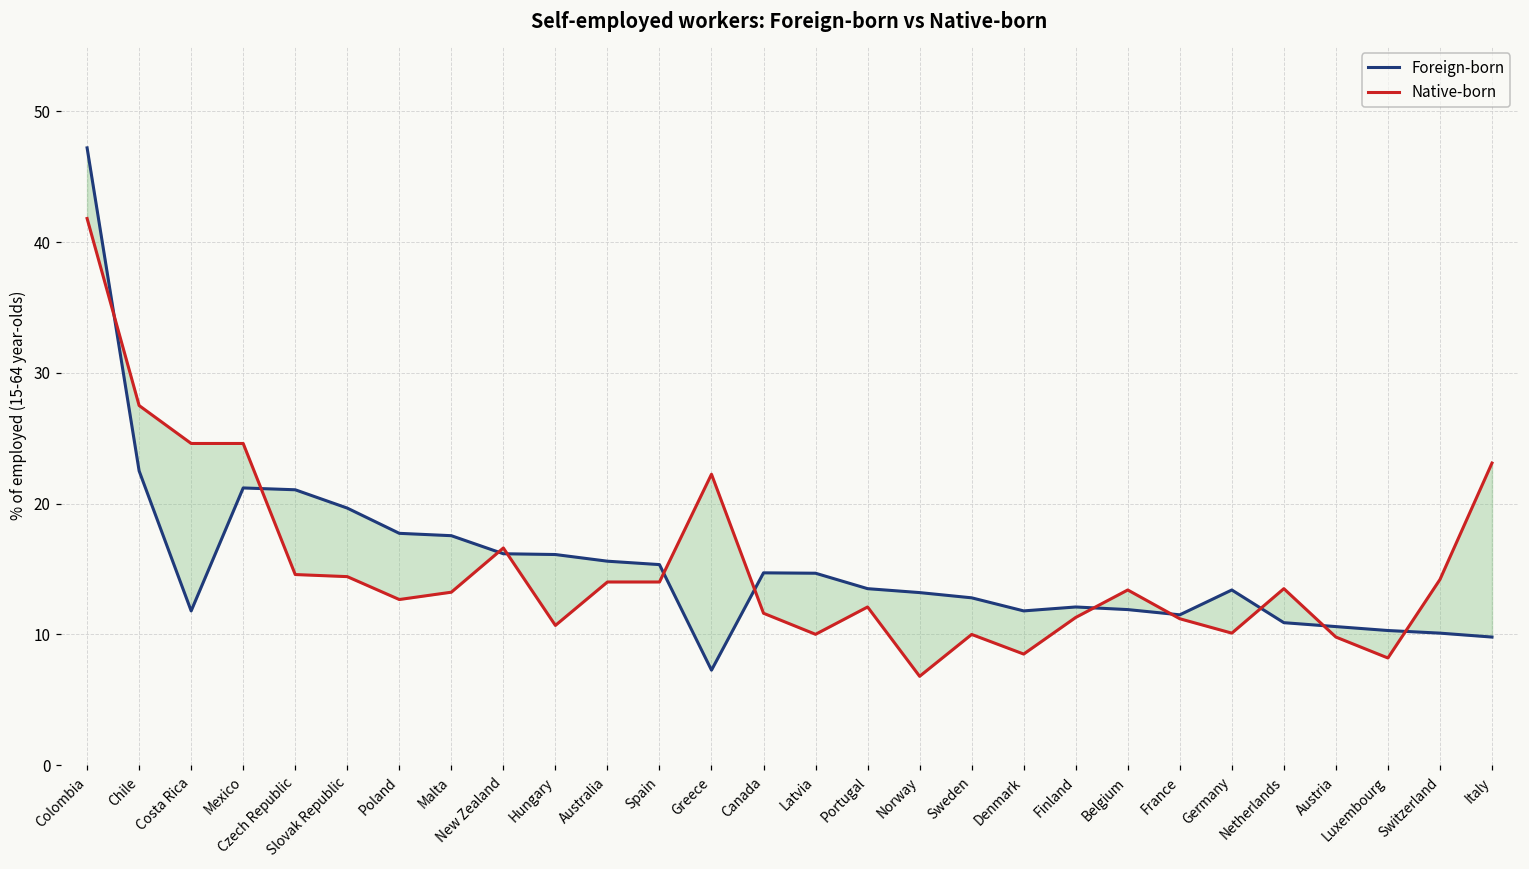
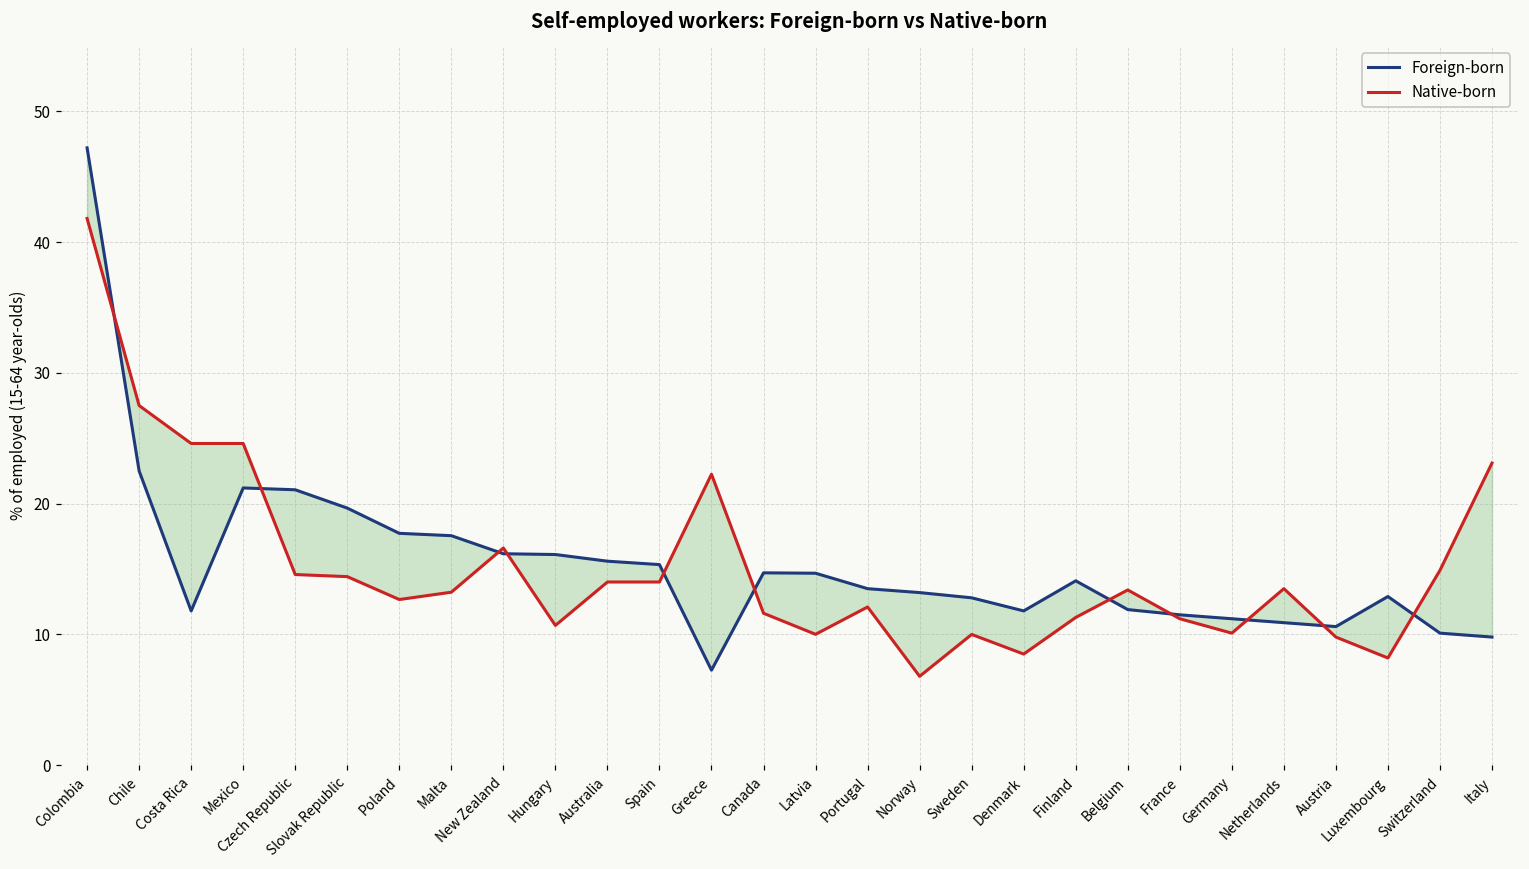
  {
    "Foreign-born": {
      "Chile": 22.5,
      "Costa Rica": 11.8,
      "Mexico": 21.2,
      "New Zealand": 16.2,
      "Greece": 7.3,
-     "Finland": 12.1,
+     "Finland": 14.1,
      "Belgium": 11.9,
-     "Germany": 13.4,
+     "Germany": 11.2,
      "Netherlands": 10.9,
-     "Luxembourg": 10.3,
+     "Luxembourg": 12.9,
      "Switzerland": 10.1,
      "Italy": 9.8
    },
    "Native-born": {
      "Colombia": 41.8,
      "Czech Republic": 14.6,
      "Slovak Republic": 14.4,
      "Poland": 12.7,
      "Malta": 13.2,
      "Hungary": 10.7,
      "Australia": 14.0,
      "Spain": 14.0,
      "Canada": 11.6,
      "Latvia": 10.0,
      "Portugal": 12.1,
      "Norway": 6.8,
      "Sweden": 10.0,
      "Denmark": 8.5,
      "Finland": 11.3,
      "France": 11.2,
      "Germany": 10.1,
      "Austria": 9.8,
      "Luxembourg": 8.2,
-     "Switzerland": 14.2
+     "Switzerland": 14.9
    }
  }
